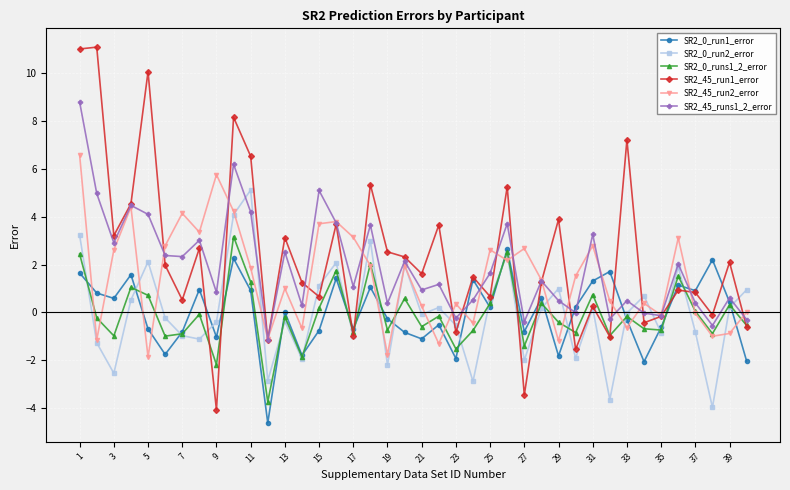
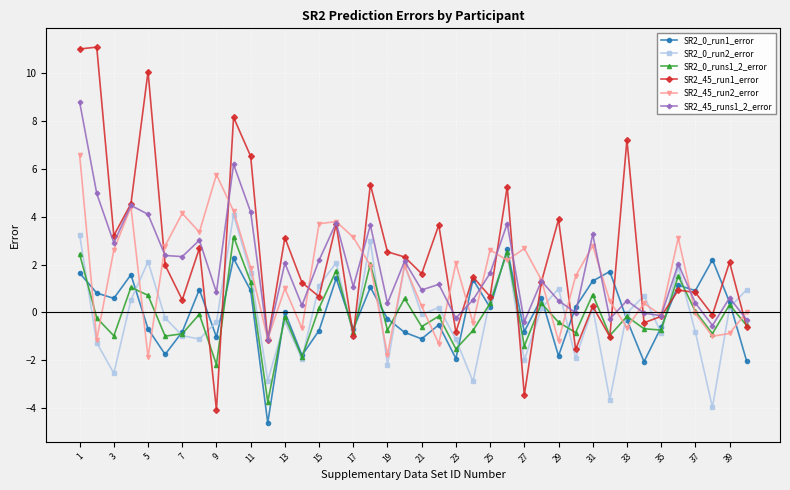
  {
    "SR2_0_run1_error": {
      "1": 1.6,
      "3": 0.6,
      "5": -0.7,
      "9": -1.0,
      "11": 0.9,
      "13": 0.0,
      "15": -0.8,
      "17": -0.7,
      "19": -0.3,
      "21": -1.1,
      "23": -1.9,
      "25": 0.2,
      "27": -0.8,
      "29": -1.8,
      "31": 1.3,
      "33": -0.3,
      "35": -0.6,
      "39": 0.4
    },
    "SR2_0_run2_error": {
      "1": 3.2,
      "3": -2.5,
      "5": 2.1,
      "9": -0.4,
-     "11": 5.1,
+     "11": 1.6,
      "13": -0.4,
      "15": 1.1,
      "19": -2.2,
      "21": -0.1,
-     "23": -0.5,
+     "23": -1.1,
      "25": 0.6,
      "27": -2.0,
      "29": 1.0,
      "33": 0.0,
      "35": -0.9,
      "37": -0.8,
      "39": 0.2
    },
    "SR2_0_runs1_2_error": {
      "1": 2.4,
      "3": -1.0,
      "5": 0.7,
      "9": -2.2,
      "11": 1.3,
      "13": -0.2,
      "15": 0.2,
      "17": -0.8,
      "19": -0.7,
      "21": -0.6,
      "23": -1.5,
      "25": 0.4,
      "27": -1.4,
      "29": -0.4,
      "31": 0.7,
      "33": -0.2,
      "35": -0.7,
      "39": 0.3
    },
    "SR2_45_run1_error": {
      "1": 11.0,
      "3": 3.2,
      "5": 10.1,
      "7": 0.5,
      "9": -4.1,
      "11": 6.5,
      "13": 3.1,
      "15": 0.7,
      "19": 2.5,
      "21": 1.6,
      "23": -0.8,
      "25": 0.7,
      "27": -3.5,
      "29": 3.9,
      "33": 7.2,
      "39": 2.1
    },
    "SR2_45_run2_error": {
      "1": 6.6,
      "3": 2.6,
      "5": -1.9,
      "7": 4.1,
      "9": 5.8,
      "11": 1.9,
      "13": 1.0,
      "15": 3.7,
      "17": 3.1,
      "19": -1.8,
      "21": 0.3,
-     "23": 0.4,
+     "23": 2.1,
      "25": 2.6,
      "27": 2.7,
      "29": -1.2,
      "31": 2.8,
      "33": -0.6,
      "39": -0.9
    },
    "SR2_45_runs1_2_error": {
      "1": 8.8,
      "3": 2.9,
      "5": 4.1,
      "7": 2.3,
      "9": 0.8,
      "11": 4.2,
-     "13": 2.5,
-     "15": 5.1,
+     "13": 2.1,
+     "15": 2.2,
      "17": 1.1,
      "19": 0.4,
      "21": 0.9,
      "23": -0.2,
      "25": 1.6,
      "27": -0.4,
      "29": 0.5,
      "31": 3.3,
      "33": 0.5,
      "37": 0.4,
      "39": 0.6
    }
  }
